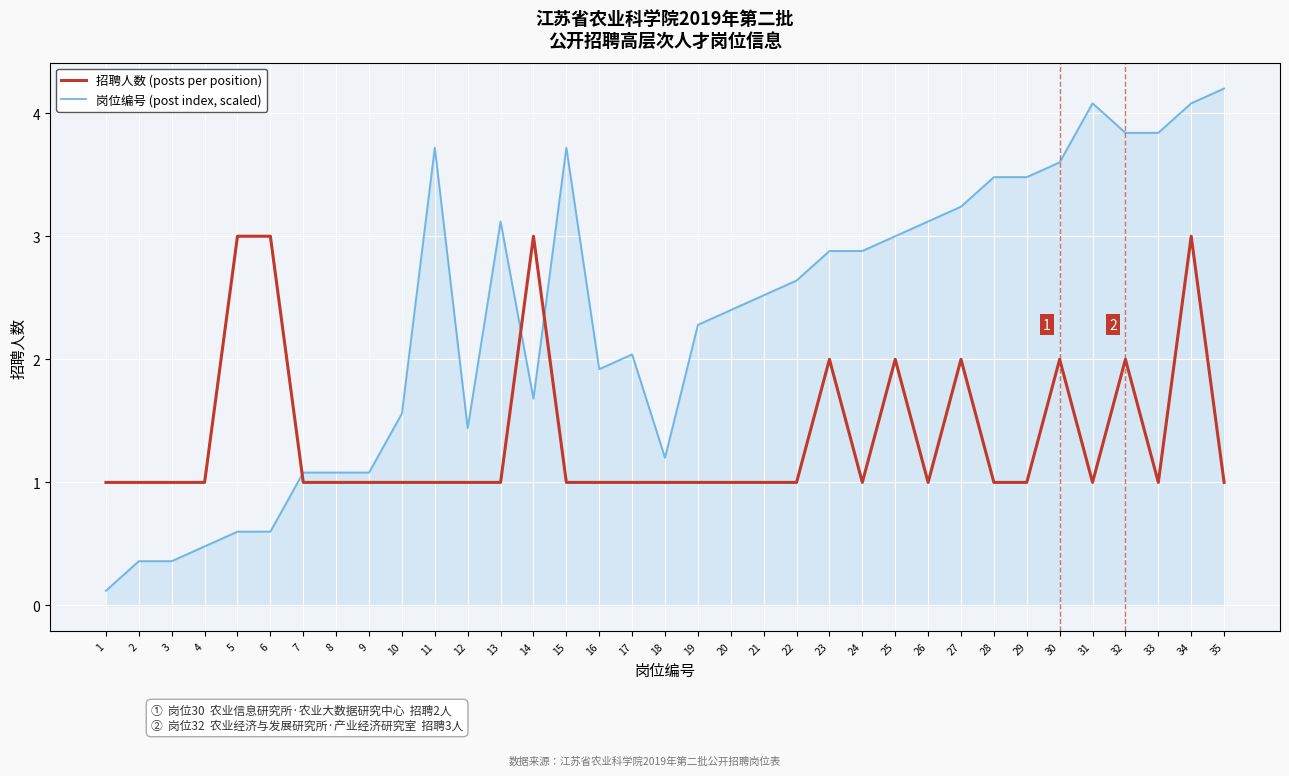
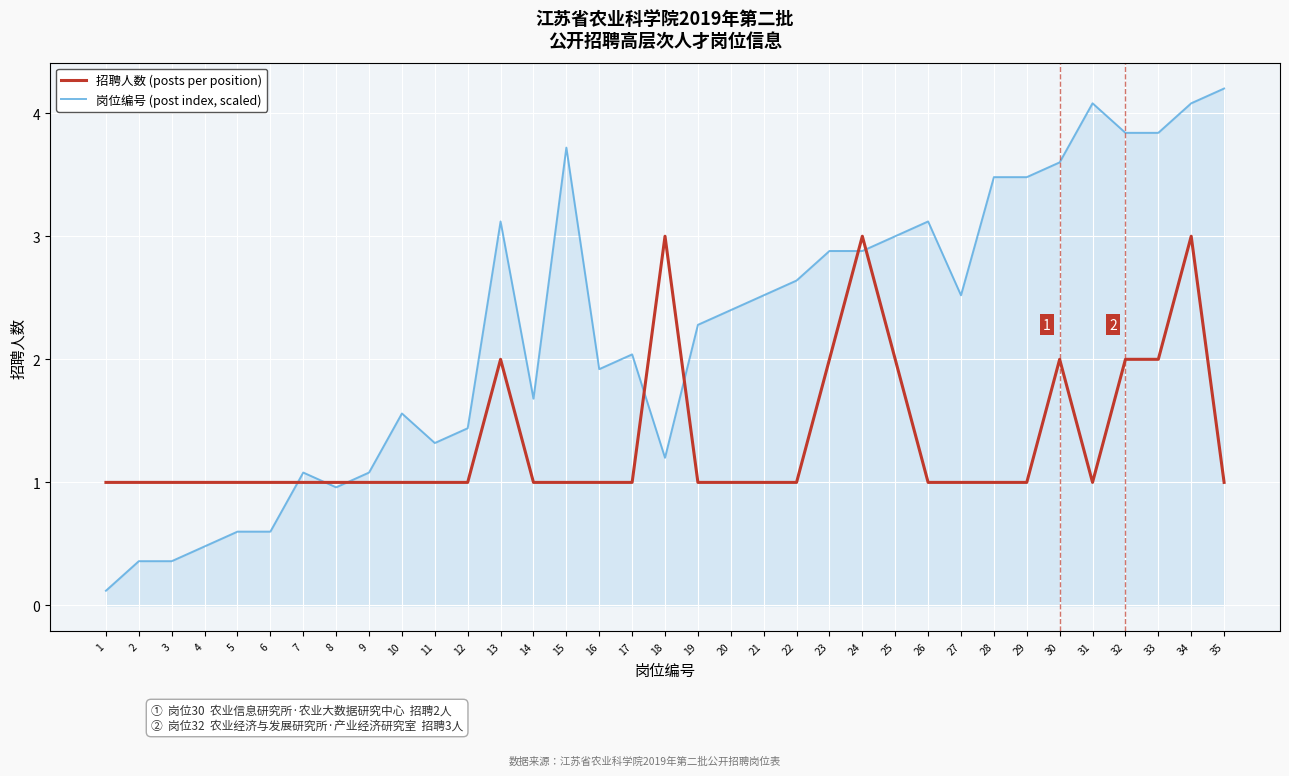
  {
    "招聘人数 (posts per position)": {
      "1": 1,
      "2": 1,
      "3": 1,
      "4": 1,
-     "5": 3,
-     "6": 3,
+     "5": 1,
+     "6": 1,
      "7": 1,
      "8": 1,
      "9": 1,
      "10": 1,
      "11": 1,
      "12": 1,
-     "13": 1,
-     "14": 3,
+     "13": 2,
+     "14": 1,
      "15": 1,
      "16": 1,
      "17": 1,
-     "18": 1,
+     "18": 3,
      "19": 1,
      "20": 1,
      "21": 1,
      "22": 1,
      "23": 2,
-     "24": 1,
+     "24": 3,
      "25": 2,
      "26": 1,
-     "27": 2,
+     "27": 1,
      "28": 1,
      "29": 1,
      "30": 2,
      "31": 1,
-     "33": 1,
+     "33": 2,
      "34": 3,
      "35": 1
    },
    "岗位编号 (post index, scaled)": {
      "1": 0.12,
      "2": 0.36,
      "3": 0.36,
      "4": 0.48,
      "5": 0.60,
      "6": 0.60,
      "7": 1.08,
-     "8": 1.08,
+     "8": 0.96,
      "9": 1.08,
      "10": 1.56,
-     "11": 3.72,
+     "11": 1.32,
      "12": 1.44,
      "13": 3.12,
      "14": 1.68,
      "15": 3.72,
      "16": 1.92,
      "17": 2.04,
      "18": 1.20,
      "19": 2.28,
      "20": 2.40,
      "21": 2.52,
      "22": 2.64,
      "23": 2.88,
      "24": 2.88,
      "25": 3.00,
      "26": 3.12,
-     "27": 3.24,
+     "27": 2.52,
      "28": 3.48,
      "29": 3.48,
      "30": 3.60,
      "31": 4.08,
      "32": 3.84,
      "33": 3.84,
      "34": 4.08,
      "35": 4.20
    }
  }
